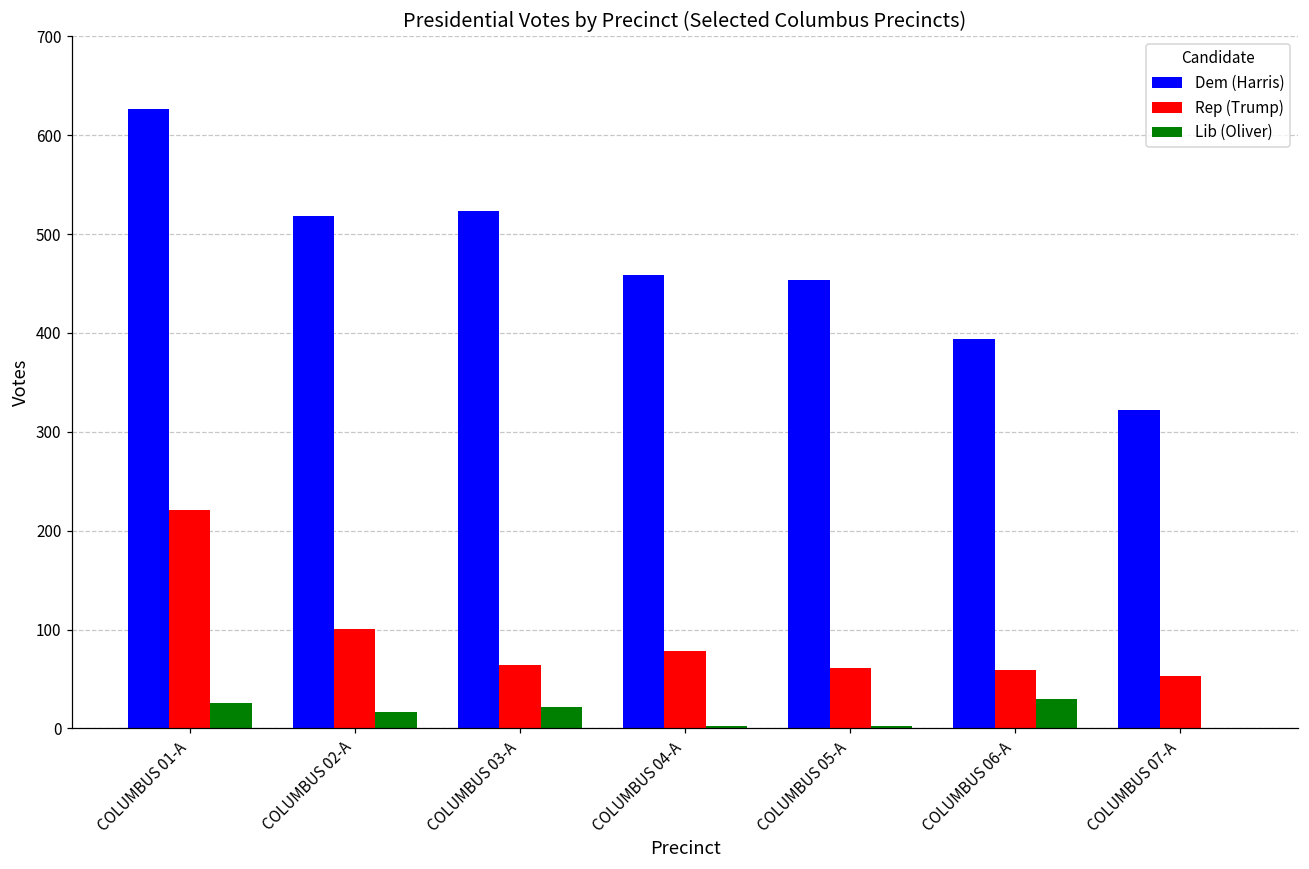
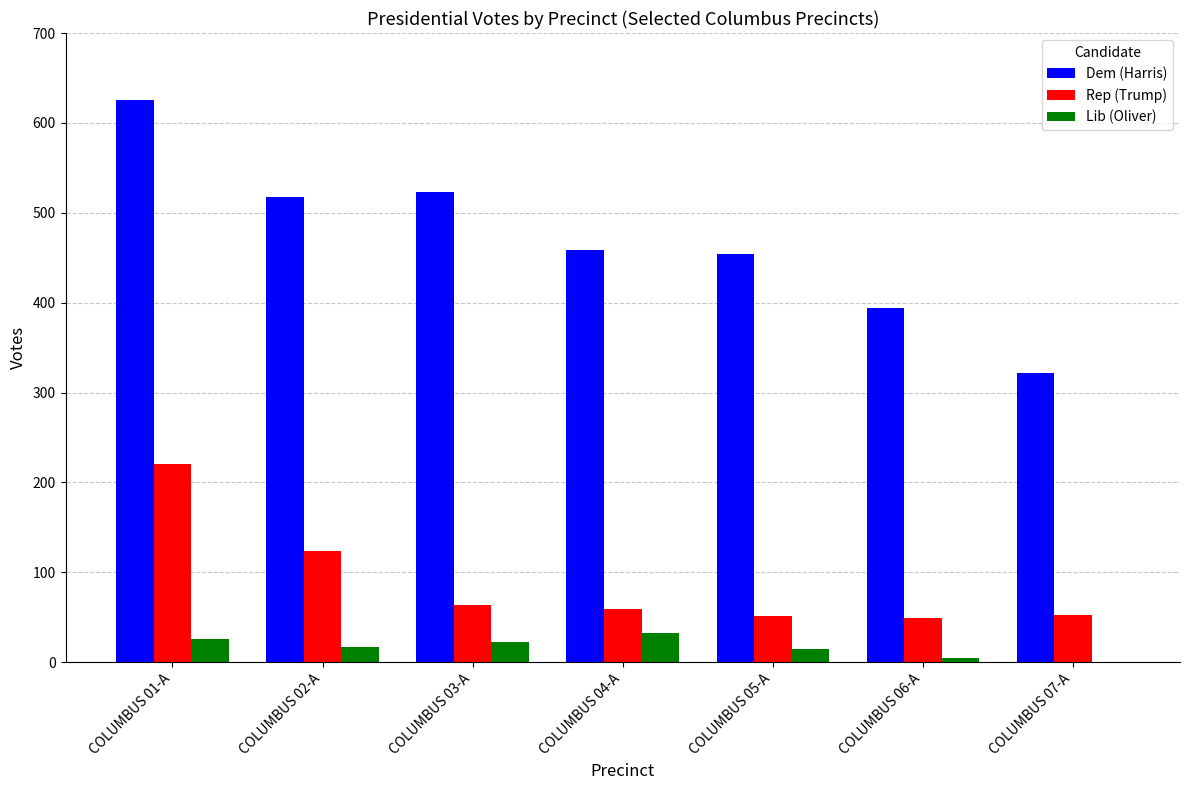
  {
    "Dem (Harris)": {
      "COLUMBUS 01-A": 630,
      "COLUMBUS 02-A": 520,
      "COLUMBUS 03-A": 520,
      "COLUMBUS 04-A": 460,
      "COLUMBUS 05-A": 450,
      "COLUMBUS 06-A": 390,
      "COLUMBUS 07-A": 320
    },
    "Rep (Trump)": {
      "COLUMBUS 01-A": 220,
-     "COLUMBUS 02-A": 100,
+     "COLUMBUS 02-A": 120,
      "COLUMBUS 03-A": 60,
-     "COLUMBUS 04-A": 80,
-     "COLUMBUS 05-A": 60,
-     "COLUMBUS 06-A": 60,
+     "COLUMBUS 04-A": 60,
+     "COLUMBUS 05-A": 50,
+     "COLUMBUS 06-A": 50,
      "COLUMBUS 07-A": 50
    },
    "Lib (Oliver)": {
      "COLUMBUS 01-A": 30,
      "COLUMBUS 02-A": 20,
      "COLUMBUS 03-A": 20,
-     "COLUMBUS 04-A": 0,
-     "COLUMBUS 05-A": 0,
-     "COLUMBUS 06-A": 30,
+     "COLUMBUS 04-A": 30,
+     "COLUMBUS 05-A": 20,
+     "COLUMBUS 06-A": 10,
      "COLUMBUS 07-A": 0
    }
  }
